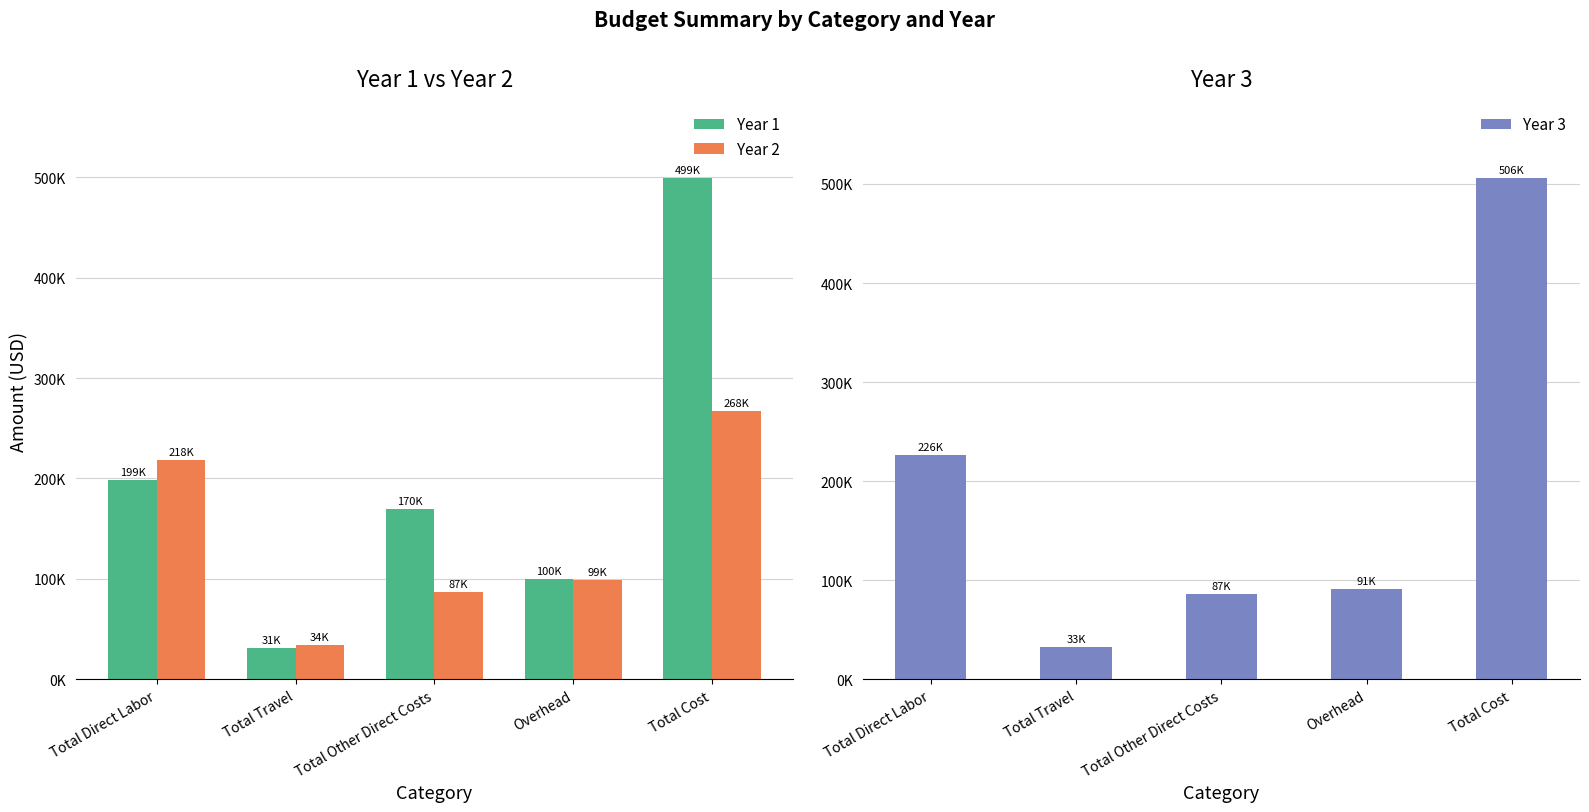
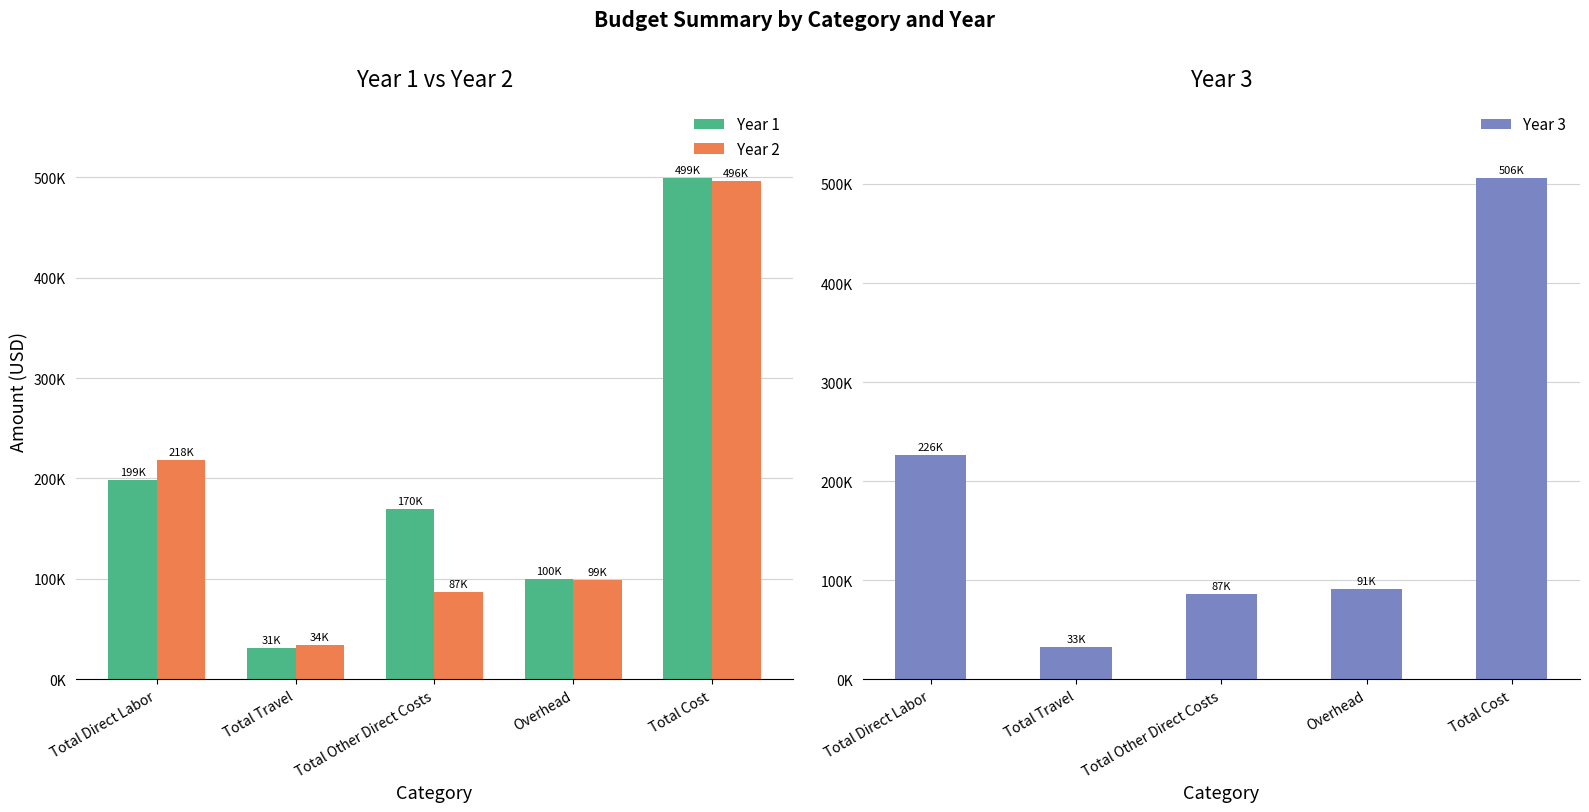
  {
    "Year 1 vs Year 2": {
      "Year 1": {
        "Total Direct Labor": "199K",
        "Total Travel": "31K",
        "Total Other Direct Costs": "170K",
        "Overhead": "100K",
        "Total Cost": "499K"
      },
      "Year 2": {
        "Total Direct Labor": "218K",
        "Total Travel": "34K",
        "Total Other Direct Costs": "87K",
        "Overhead": "99K",
-       "Total Cost": "268K"
+       "Total Cost": "496K"
      }
    },
    "Year 3": {
      "Total Direct Labor": "226K",
      "Total Travel": "33K",
      "Total Other Direct Costs": "87K",
      "Overhead": "91K",
      "Total Cost": "506K"
    }
  }
